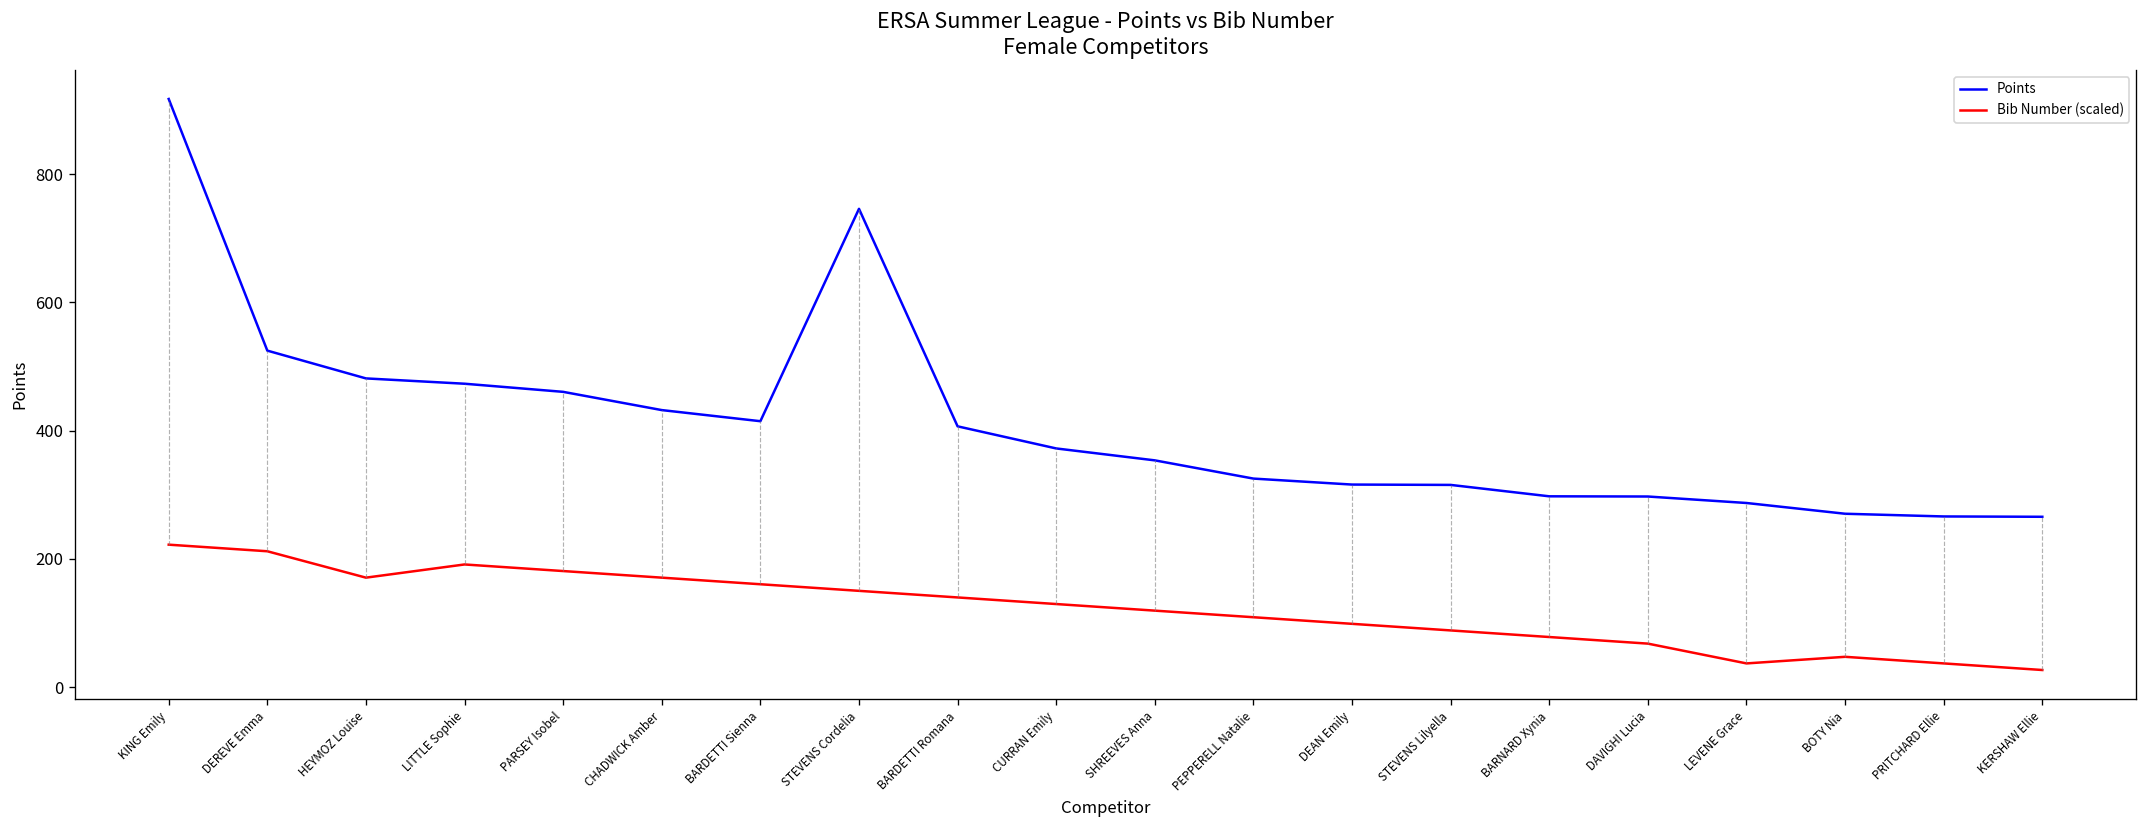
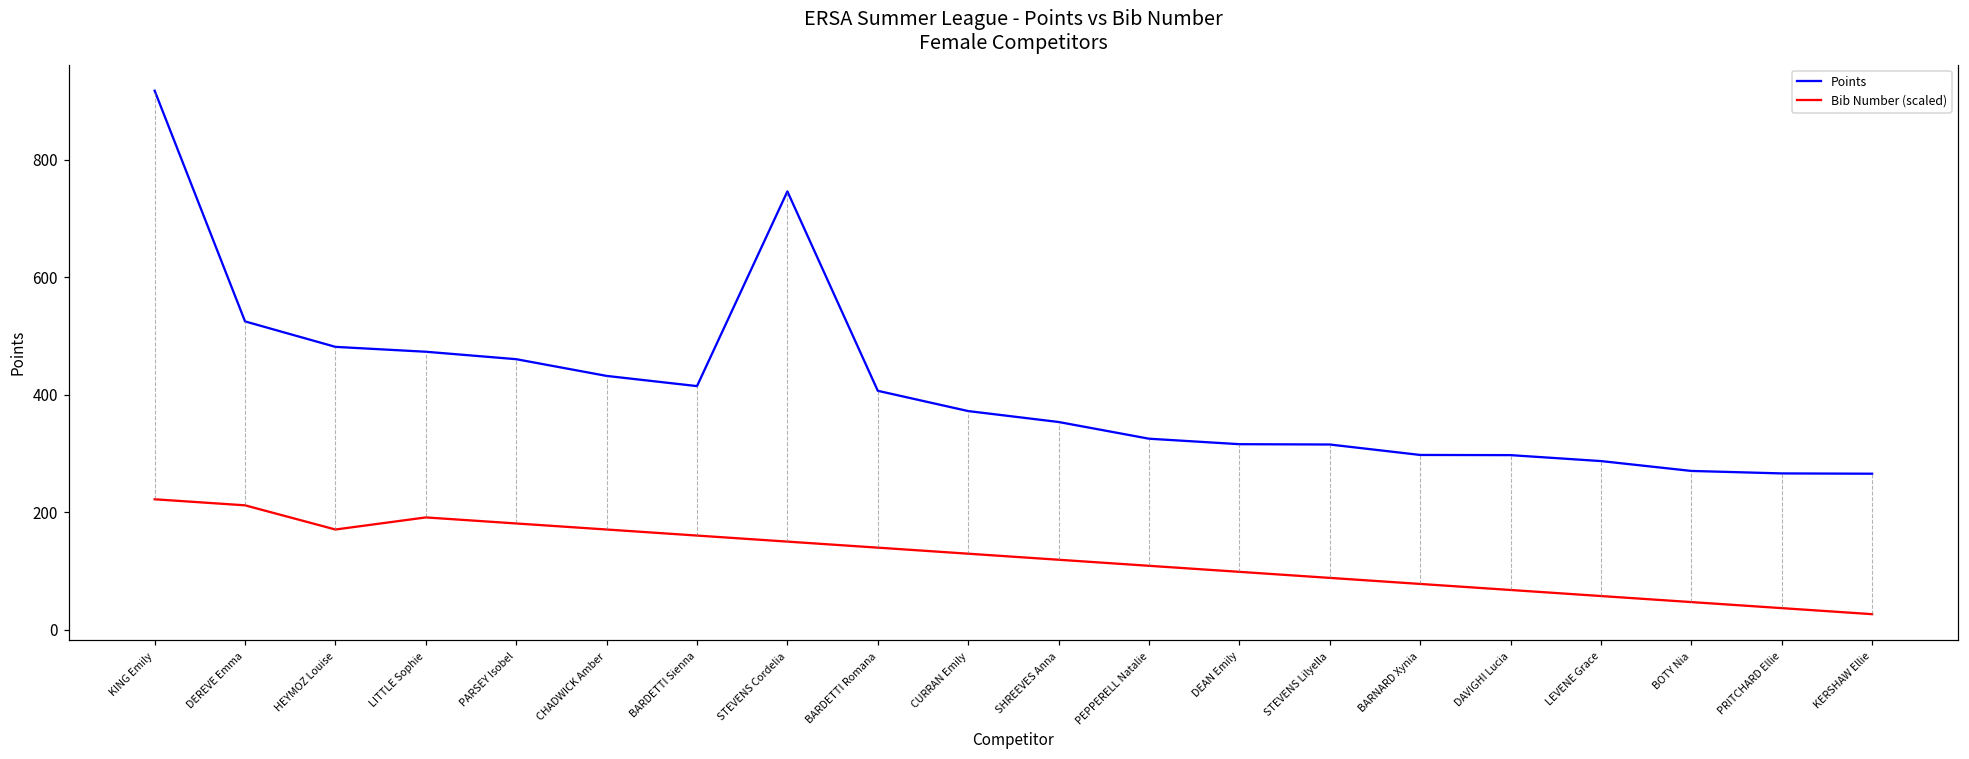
  {
    "Bib Number (scaled)": {
-     "LEVENE Grace": 40
+     "LEVENE Grace": 60
    }
  }
